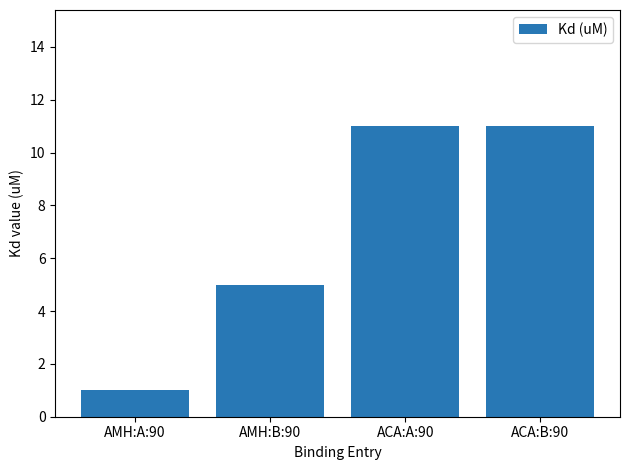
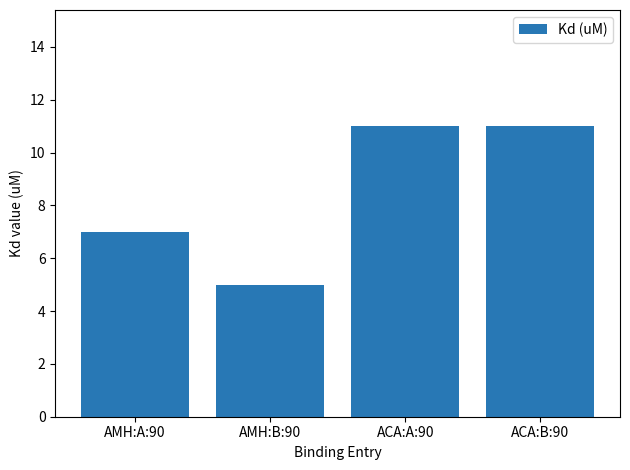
  {
-   "AMH:A:90": 1,
+   "AMH:A:90": 7,
    "AMH:B:90": 5,
    "ACA:A:90": 11,
    "ACA:B:90": 11
  }
